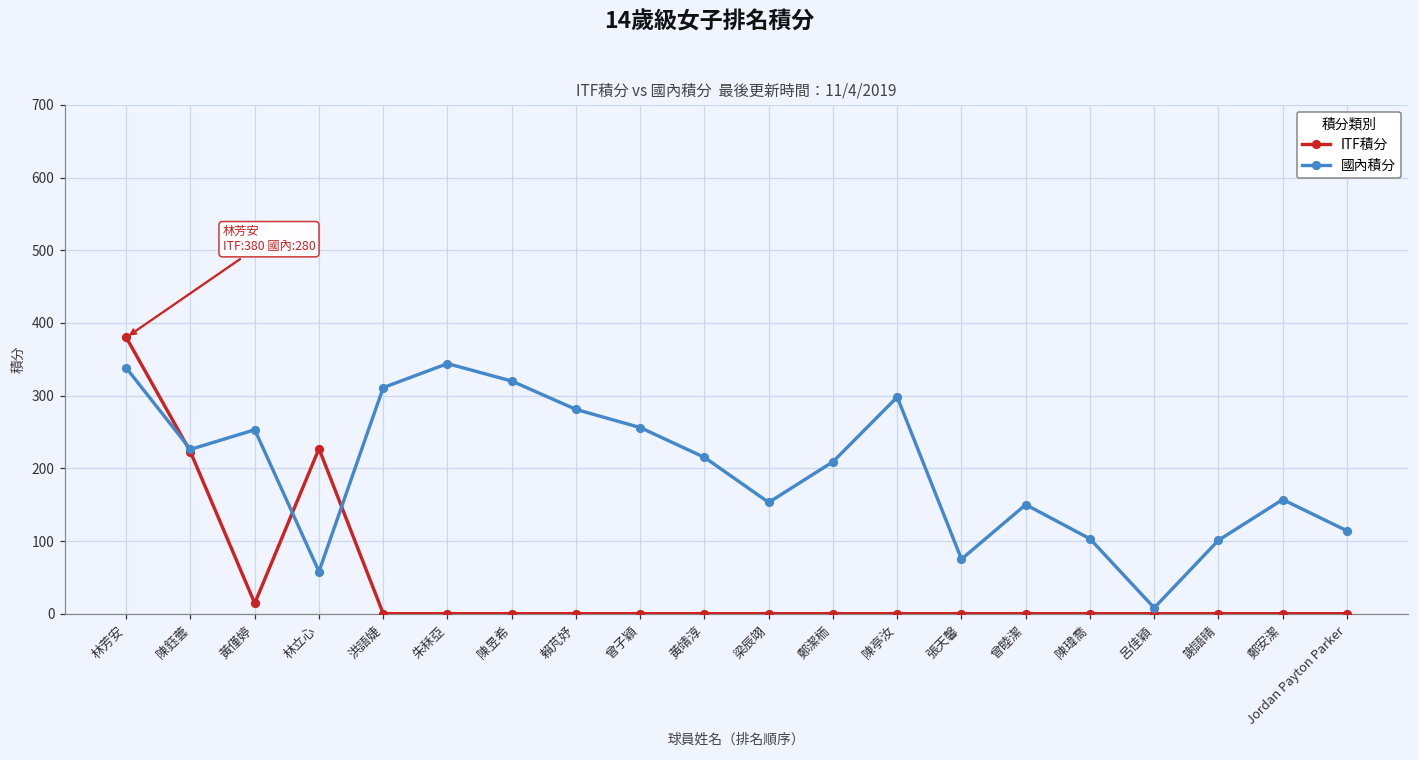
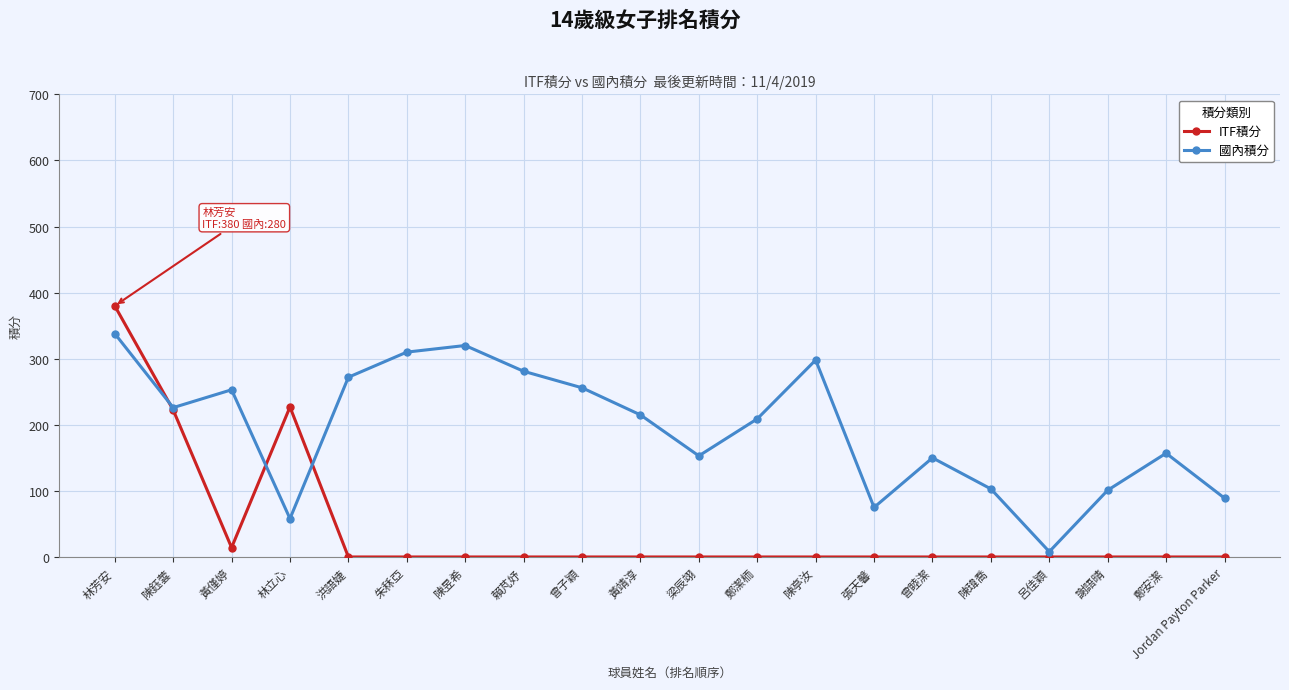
  {
    "ITF積分": {
      "黃僅婷": 10,
      "林立心": 230,
      "洪語婕": 0,
      "朱秝亞": 0,
      "陳昱希": 0,
      "賴芃妤": 0,
      "曾子穎": 0,
      "黃靖淳": 0,
      "梁辰翊": 0,
      "鄭潔栭": 0,
      "陳亭汝": 0,
      "張天馨": 0,
      "曾睦潔": 0,
      "陳瑋喬": 0,
      "呂佳穎": 0,
      "謝語晴": 0,
      "鄭安潔": 0,
      "Jordan Payton Parker": 0
    },
    "國內積分": {
      "林芳安": 340,
      "黃僅婷": 250,
      "林立心": 60,
-     "洪語婕": 310,
-     "朱秝亞": 340,
+     "洪語婕": 270,
+     "朱秝亞": 310,
      "陳昱希": 320,
      "賴芃妤": 280,
      "曾子穎": 260,
      "黃靖淳": 220,
      "梁辰翊": 150,
      "鄭潔栭": 210,
      "陳亭汝": 300,
      "張天馨": 80,
      "曾睦潔": 150,
      "陳瑋喬": 100,
      "呂佳穎": 10,
      "謝語晴": 100,
      "鄭安潔": 160,
-     "Jordan Payton Parker": 110
+     "Jordan Payton Parker": 90
    }
  }
